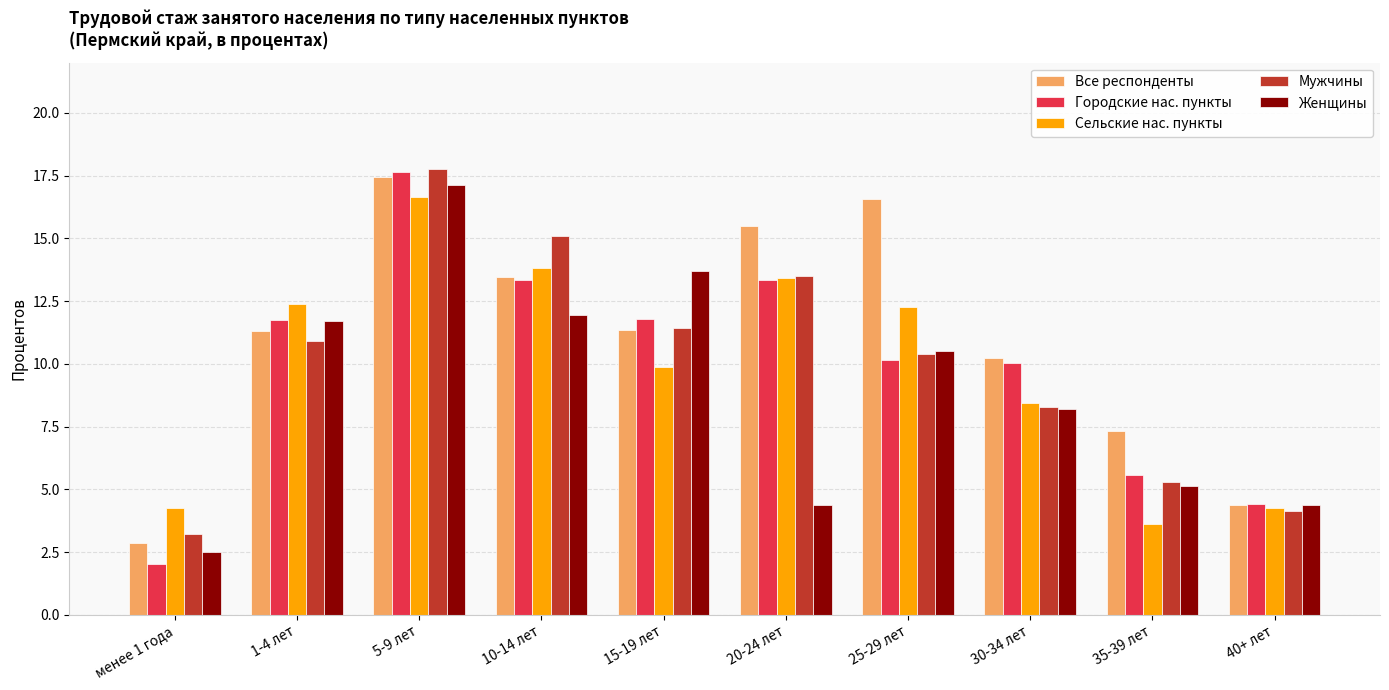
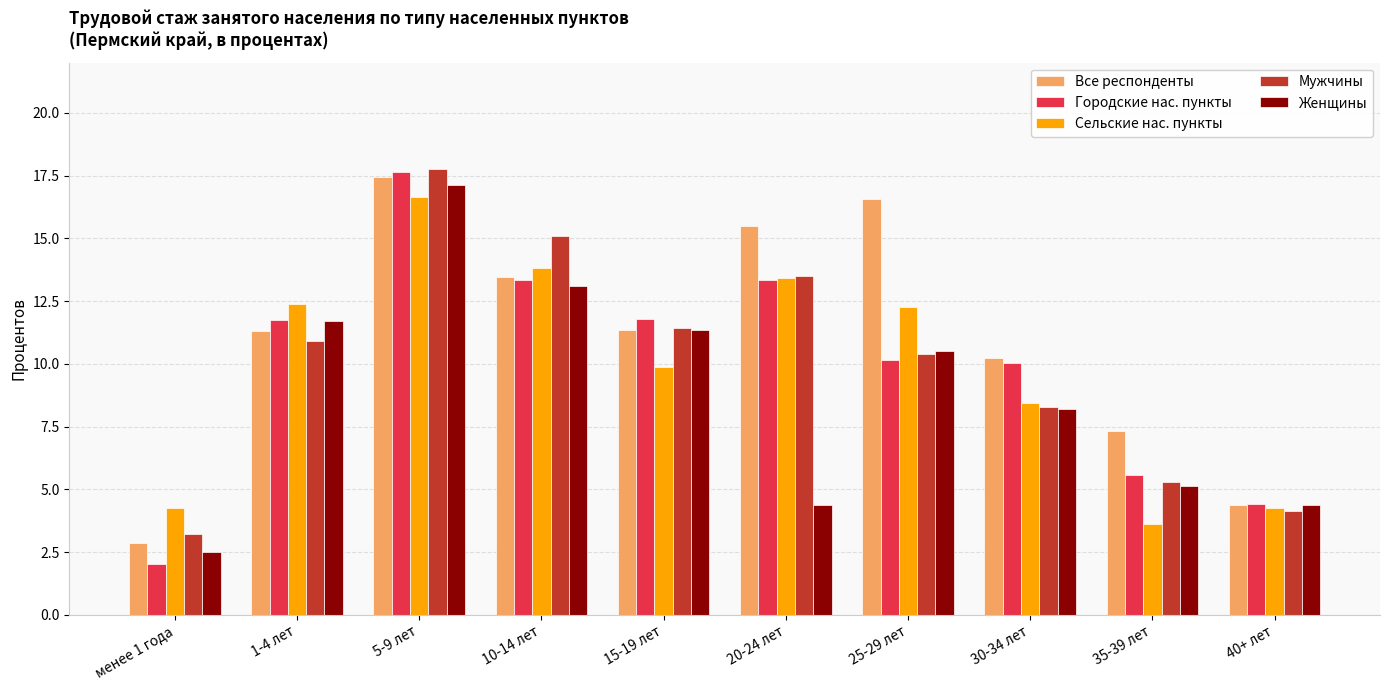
  {
    "Все респонденты": {
      "менее 1 года": 2.8,
      "1-4 лет": 11.3,
      "5-9 лет": 17.4,
      "10-14 лет": 13.5,
      "15-19 лет": 11.4,
      "20-24 лет": 15.5,
      "25-29 лет": 16.6,
      "30-34 лет": 10.2,
      "35-39 лет": 7.3,
      "40+ лет": 4.4
    },
    "Сельские нас. пункты": {
      "менее 1 года": 4.3,
      "1-4 лет": 12.4,
      "5-9 лет": 16.6,
      "10-14 лет": 13.8,
      "15-19 лет": 9.9,
      "20-24 лет": 13.4,
      "25-29 лет": 12.2,
      "30-34 лет": 8.5,
      "35-39 лет": 3.6,
      "40+ лет": 4.3
    },
    "Женщины": {
      "менее 1 года": 2.5,
      "1-4 лет": 11.7,
      "5-9 лет": 17.1,
-     "10-14 лет": 11.9,
-     "15-19 лет": 13.7,
+     "10-14 лет": 13.1,
+     "15-19 лет": 11.4,
      "20-24 лет": 4.4,
      "25-29 лет": 10.5,
      "30-34 лет": 8.2,
      "35-39 лет": 5.1,
      "40+ лет": 4.4
    }
  }
